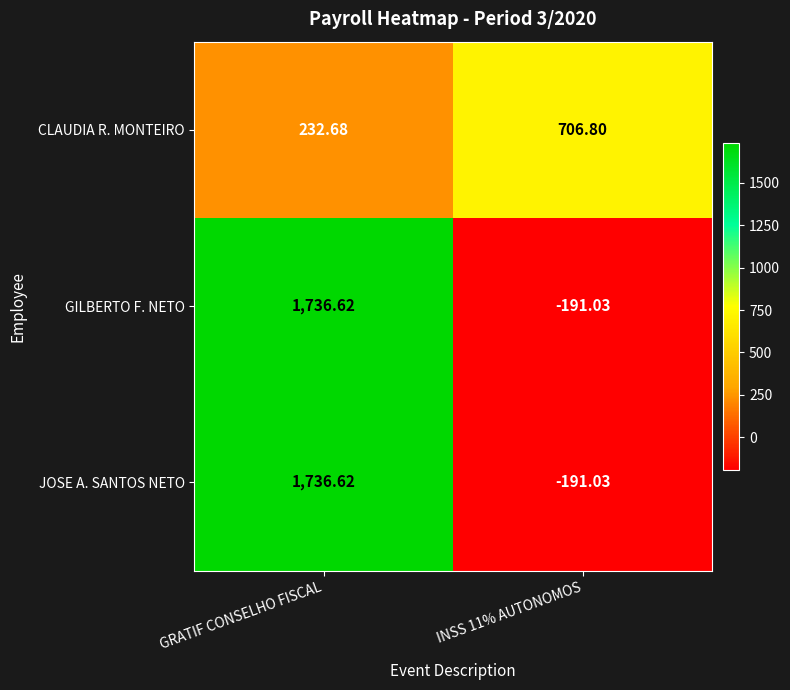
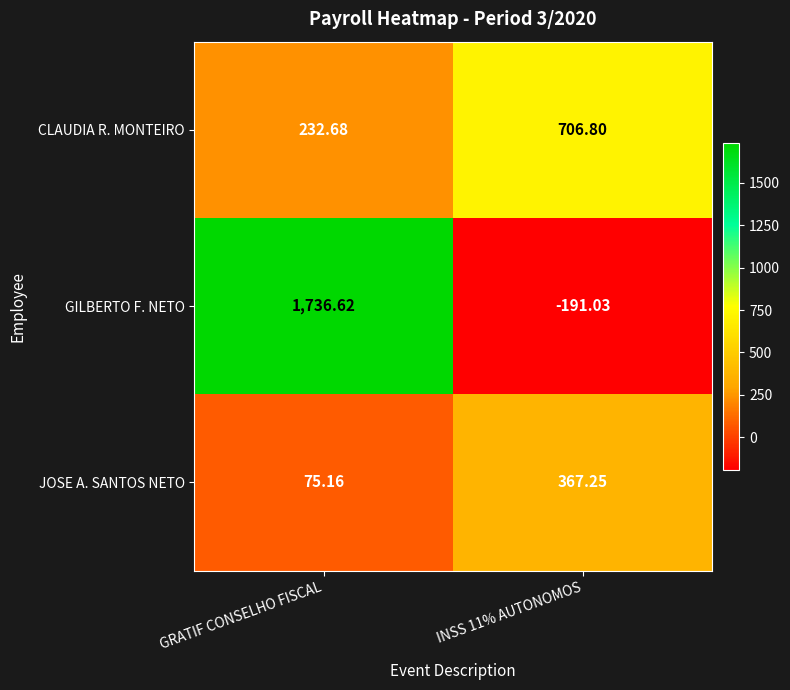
  {
    "CLAUDIA R. MONTEIRO": {
      "GRATIF CONSELHO FISCAL": "232.68",
      "INSS 11% AUTONOMOS": "706.80"
    },
    "GILBERTO F. NETO": {
      "GRATIF CONSELHO FISCAL": "1,736.62",
      "INSS 11% AUTONOMOS": "-191.03"
    },
    "JOSE A. SANTOS NETO": {
-     "GRATIF CONSELHO FISCAL": "1,736.62",
-     "INSS 11% AUTONOMOS": "-191.03"
+     "GRATIF CONSELHO FISCAL": "75.16",
+     "INSS 11% AUTONOMOS": "367.25"
    }
  }
